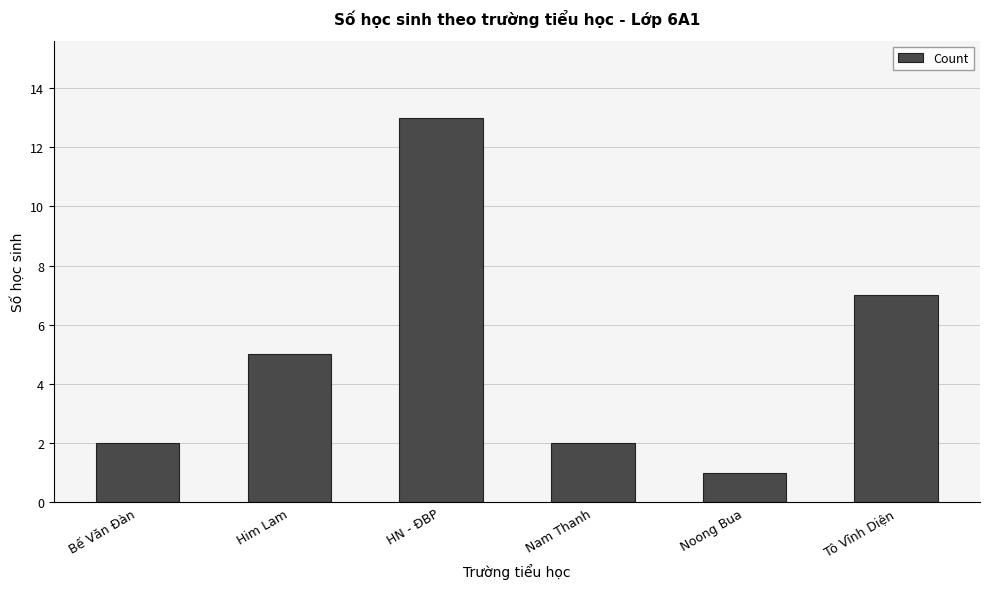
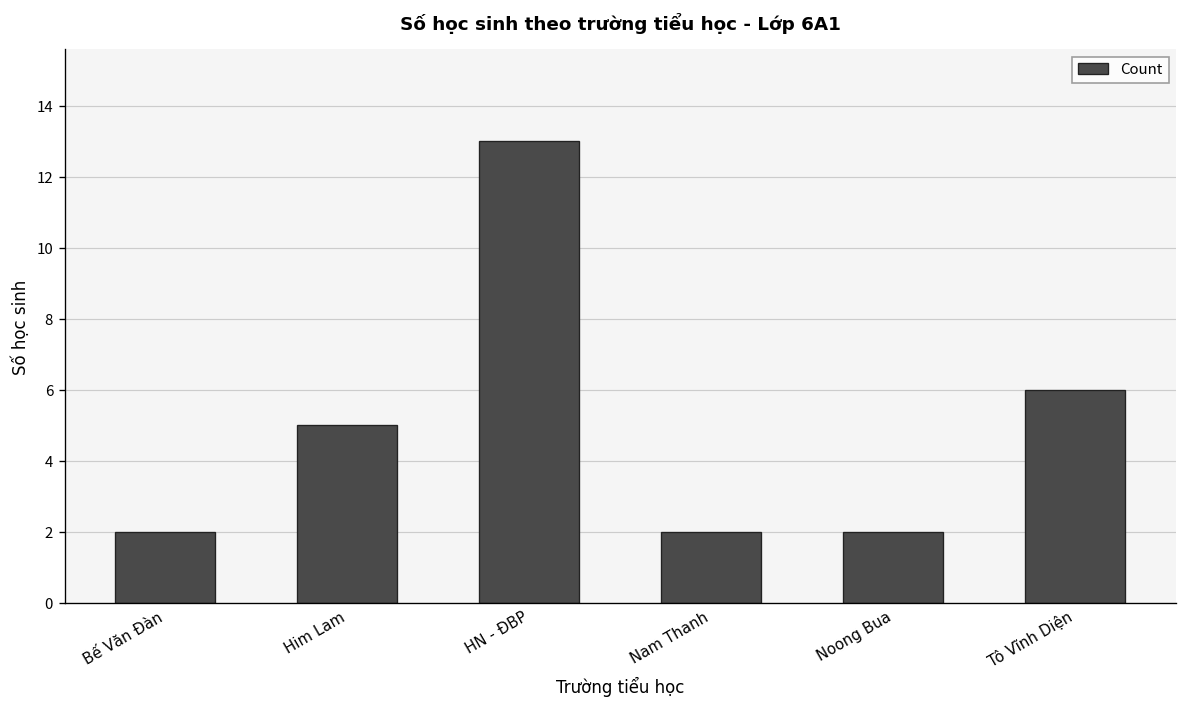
  {
    "Bế Văn Đàn": 2,
    "Him Lam": 5,
    "HN - ĐBP": 13,
    "Nam Thanh": 2,
-   "Noong Bua": 1,
-   "Tô Vĩnh Diện": 7
+   "Noong Bua": 2,
+   "Tô Vĩnh Diện": 6
  }
